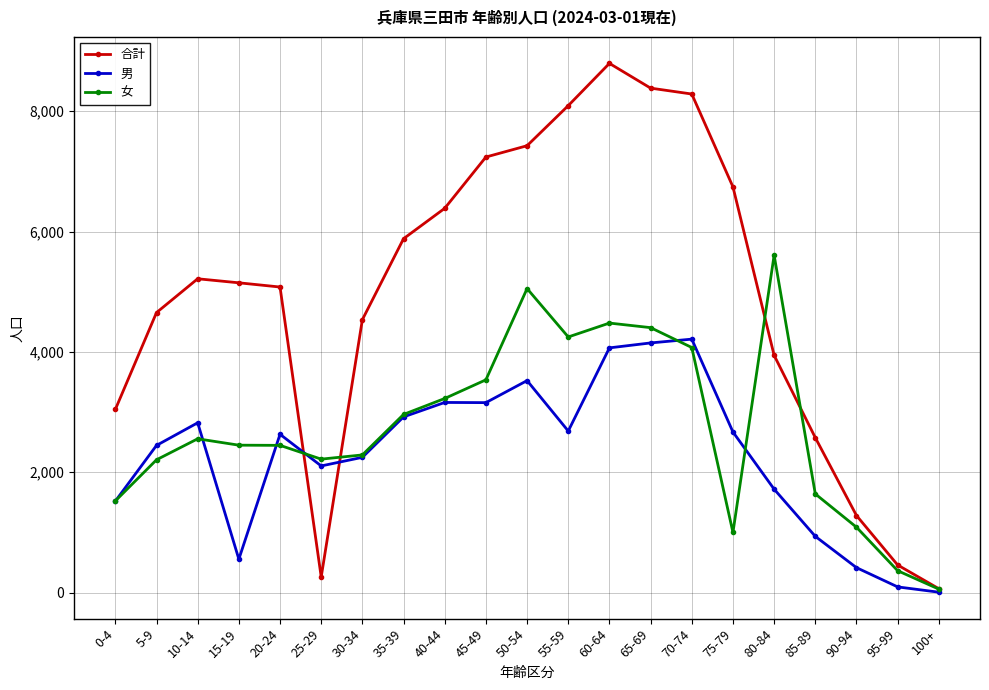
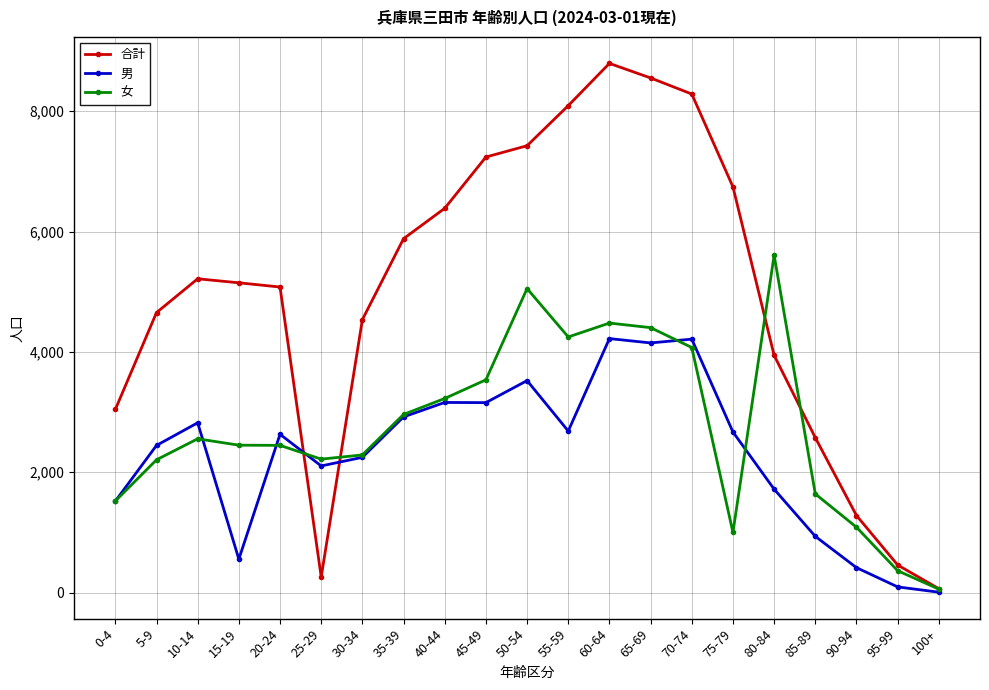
  {
    "合計": {
      "0-4": "3,000",
      "5-9": "4,700",
      "10-14": "5,200",
      "15-19": "5,100",
      "20-24": "5,100",
      "25-29": "300",
      "30-34": "4,500",
      "35-39": "5,900",
      "40-44": "6,400",
      "45-49": "7,200",
      "50-54": "7,400",
      "55-59": "8,100",
      "60-64": "8,800",
-     "65-69": "8,400",
+     "65-69": "8,600",
      "70-74": "8,300",
      "75-79": "6,700",
      "80-84": "3,900",
      "85-89": "2,600",
      "90-94": "1,300",
      "95-99": "500"
    },
    "男": {
      "5-9": "2,400",
      "10-14": "2,800",
      "15-19": "600",
      "20-24": "2,600",
      "25-29": "2,100",
      "40-44": "3,200",
      "45-49": "3,200",
      "50-54": "3,500",
      "55-59": "2,700",
-     "60-64": "4,100",
+     "60-64": "4,200",
      "65-69": "4,100",
      "70-74": "4,200",
      "75-79": "2,700",
      "80-84": "1,700",
      "85-89": "900",
      "90-94": "400",
      "95-99": "100",
      "100+": "0"
    },
    "女": {
      "5-9": "2,200",
      "10-14": "2,600",
      "15-19": "2,500",
      "20-24": "2,400",
      "25-29": "2,200",
      "40-44": "3,200",
      "45-49": "3,500",
      "50-54": "5,100",
      "55-59": "4,200",
      "60-64": "4,500",
      "65-69": "4,400",
      "70-74": "4,100",
      "75-79": "1,000",
      "80-84": "5,600",
      "85-89": "1,600",
      "90-94": "1,100",
      "95-99": "400"
    }
  }
